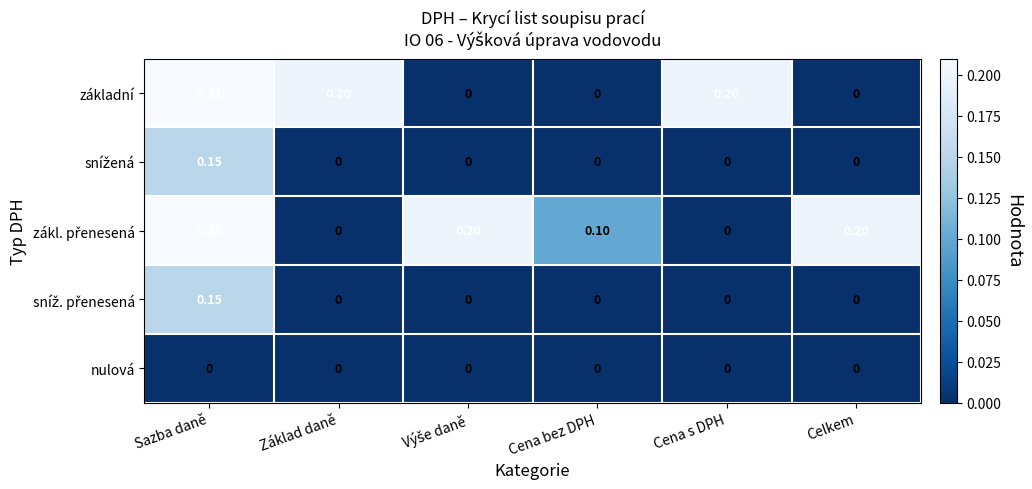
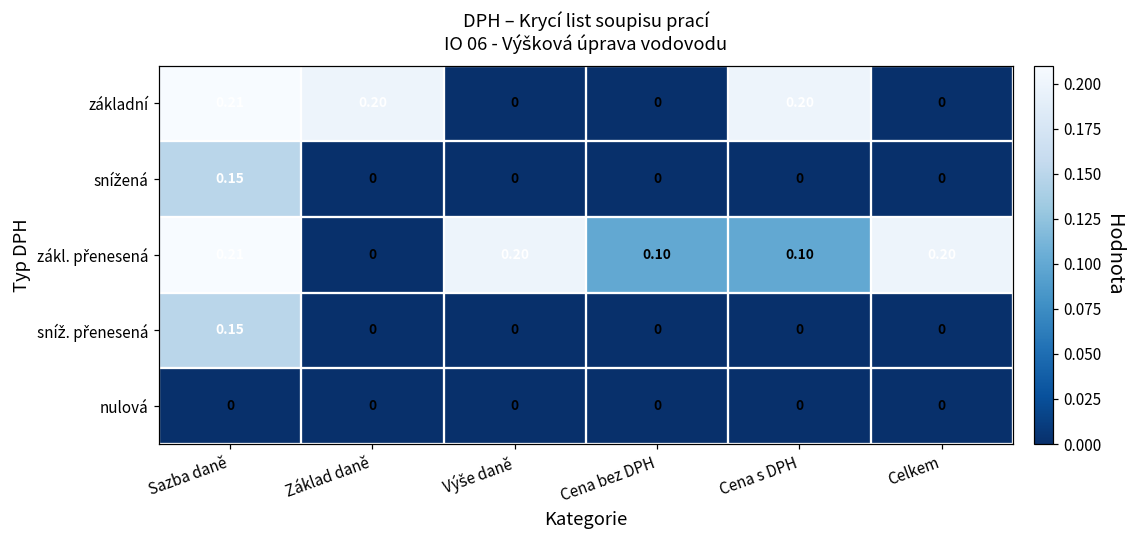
  {
    "základní": {
      "Výše daně": 0,
      "Cena bez DPH": 0,
      "Celkem": 0
    },
    "snížená": {
      "Sazba daně": 0.15,
      "Základ daně": 0,
      "Výše daně": 0,
      "Cena bez DPH": 0,
      "Cena s DPH": 0,
      "Celkem": 0
    },
    "zákl. přenesená": {
      "Základ daně": 0,
      "Cena bez DPH": 0.10,
-     "Cena s DPH": 0
+     "Cena s DPH": 0.10
    },
    "sníž. přenesená": {
      "Sazba daně": 0.15,
      "Základ daně": 0,
      "Výše daně": 0,
      "Cena bez DPH": 0,
      "Cena s DPH": 0,
      "Celkem": 0
    },
    "nulová": {
      "Sazba daně": 0,
      "Základ daně": 0,
      "Výše daně": 0,
      "Cena bez DPH": 0,
      "Cena s DPH": 0,
      "Celkem": 0
    }
  }
